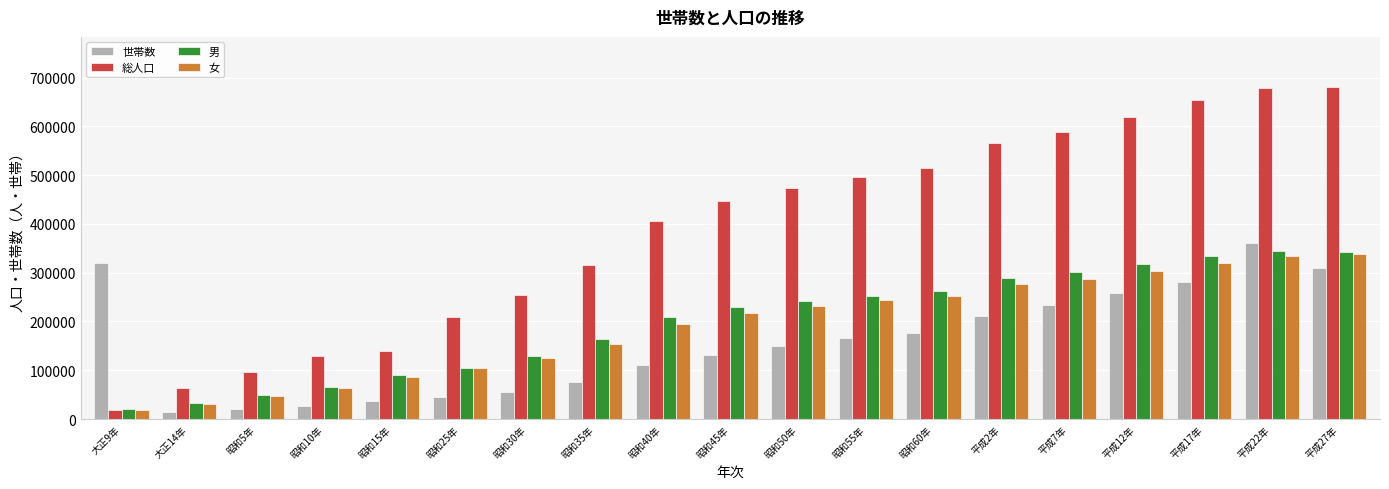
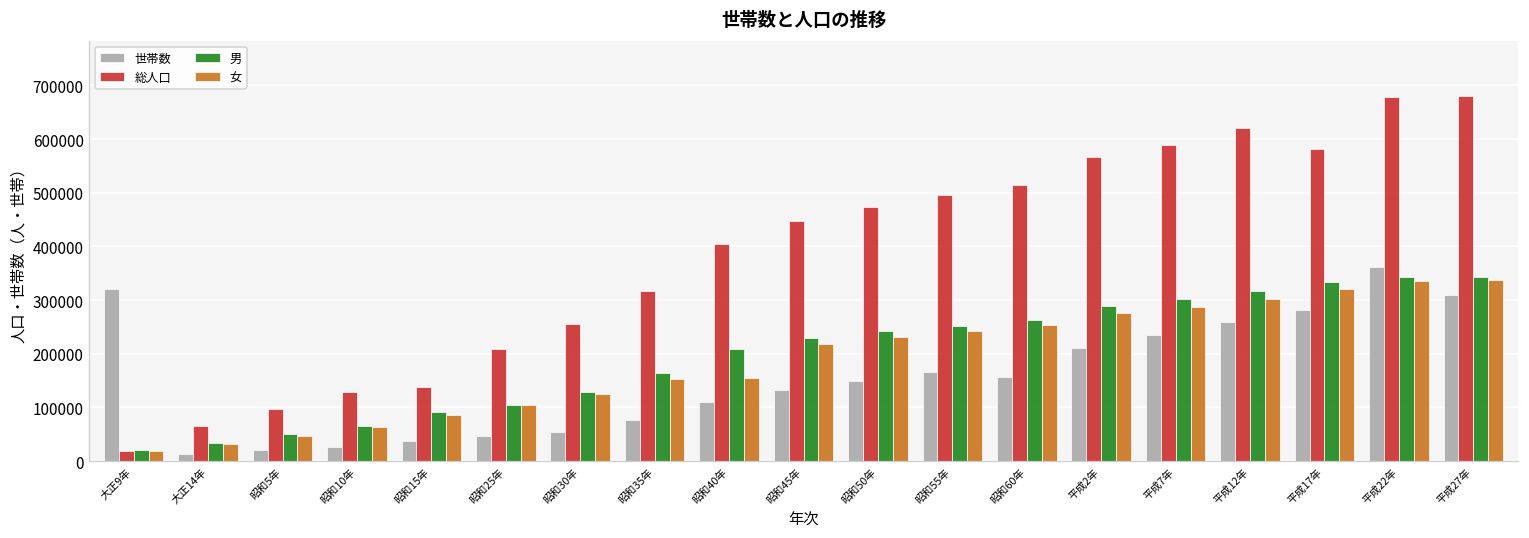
  {
    "世帯数": {
      "大正9年": 320000,
      "大正14年": 10000,
      "昭和5年": 20000,
      "昭和10年": 30000,
      "昭和15年": 40000,
      "昭和25年": 50000,
      "昭和30年": 60000,
      "昭和35年": 80000,
      "昭和40年": 110000,
      "昭和45年": 130000,
      "昭和50年": 150000,
      "昭和55年": 170000,
-     "昭和60年": 180000,
+     "昭和60年": 160000,
      "平成2年": 210000,
      "平成7年": 230000,
      "平成12年": 260000,
      "平成17年": 280000,
      "平成22年": 360000,
      "平成27年": 310000
    },
    "総人口": {
      "大正9年": 20000,
      "大正14年": 60000,
      "昭和5年": 100000,
      "昭和10年": 130000,
      "昭和15年": 140000,
      "昭和25年": 210000,
      "昭和30年": 250000,
      "昭和35年": 320000,
      "昭和40年": 410000,
      "昭和45年": 450000,
      "昭和50年": 470000,
      "昭和55年": 500000,
      "昭和60年": 510000,
      "平成2年": 570000,
      "平成7年": 590000,
      "平成12年": 620000,
-     "平成17年": 650000,
+     "平成17年": 580000,
      "平成22年": 680000,
      "平成27年": 680000
    },
    "男": {
      "大正9年": 20000,
      "大正14年": 30000,
      "昭和5年": 50000,
      "昭和10年": 70000,
      "昭和15年": 90000,
      "昭和25年": 110000,
      "昭和30年": 130000,
      "昭和35年": 160000,
      "昭和40年": 210000,
      "昭和45年": 230000,
      "昭和50年": 240000,
      "昭和55年": 250000,
      "昭和60年": 260000,
      "平成2年": 290000,
      "平成7年": 300000,
      "平成12年": 320000,
      "平成17年": 330000,
      "平成22年": 340000,
      "平成27年": 340000
    },
    "女": {
      "大正9年": 20000,
      "大正14年": 30000,
      "昭和5年": 50000,
      "昭和10年": 60000,
      "昭和15年": 90000,
      "昭和25年": 100000,
      "昭和30年": 130000,
      "昭和35年": 150000,
-     "昭和40年": 200000,
+     "昭和40年": 150000,
      "昭和45年": 220000,
      "昭和50年": 230000,
      "昭和55年": 240000,
      "昭和60年": 250000,
      "平成2年": 280000,
      "平成7年": 290000,
      "平成12年": 300000,
      "平成17年": 320000,
      "平成22年": 340000,
      "平成27年": 340000
    }
  }
